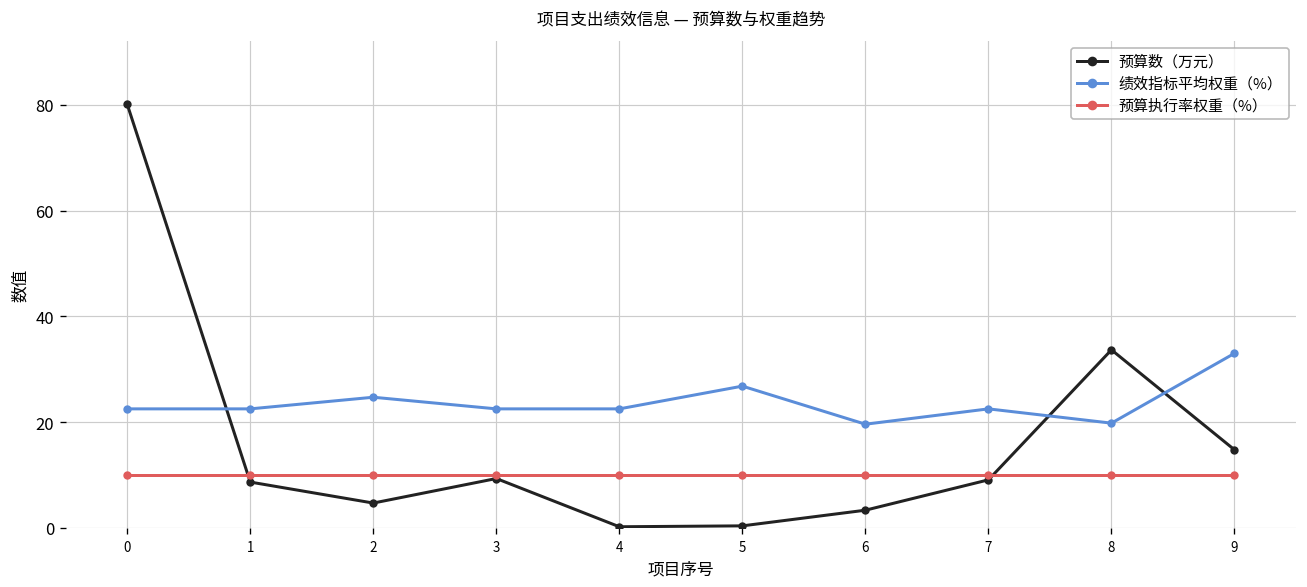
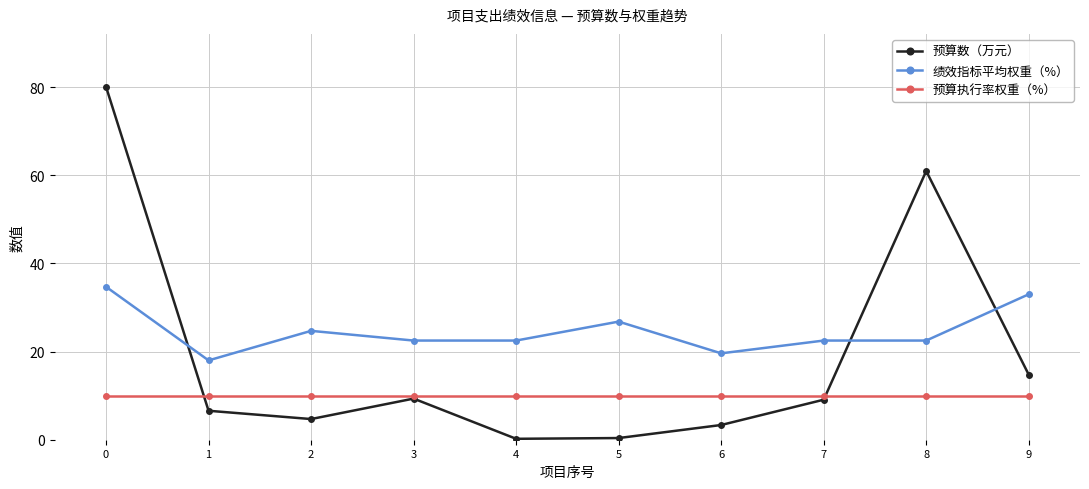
  {
    "预算数（万元）": {
      "0": 80,
-     "1": 9,
+     "1": 7,
      "2": 5,
      "3": 9,
      "4": 0,
      "5": 0,
      "6": 3,
      "7": 9,
-     "8": 34,
+     "8": 61,
      "9": 15
    },
    "绩效指标平均权重（%）": {
-     "0": 23,
-     "1": 23,
+     "0": 35,
+     "1": 18,
      "2": 25,
      "3": 23,
      "4": 23,
      "5": 27,
      "6": 20,
      "7": 23,
-     "8": 20,
+     "8": 23,
      "9": 33
    },
    "预算执行率权重（%）": {
      "0": 10,
      "1": 10,
      "2": 10,
      "3": 10,
      "4": 10,
      "5": 10,
      "6": 10,
      "7": 10,
      "8": 10,
      "9": 10
    }
  }
